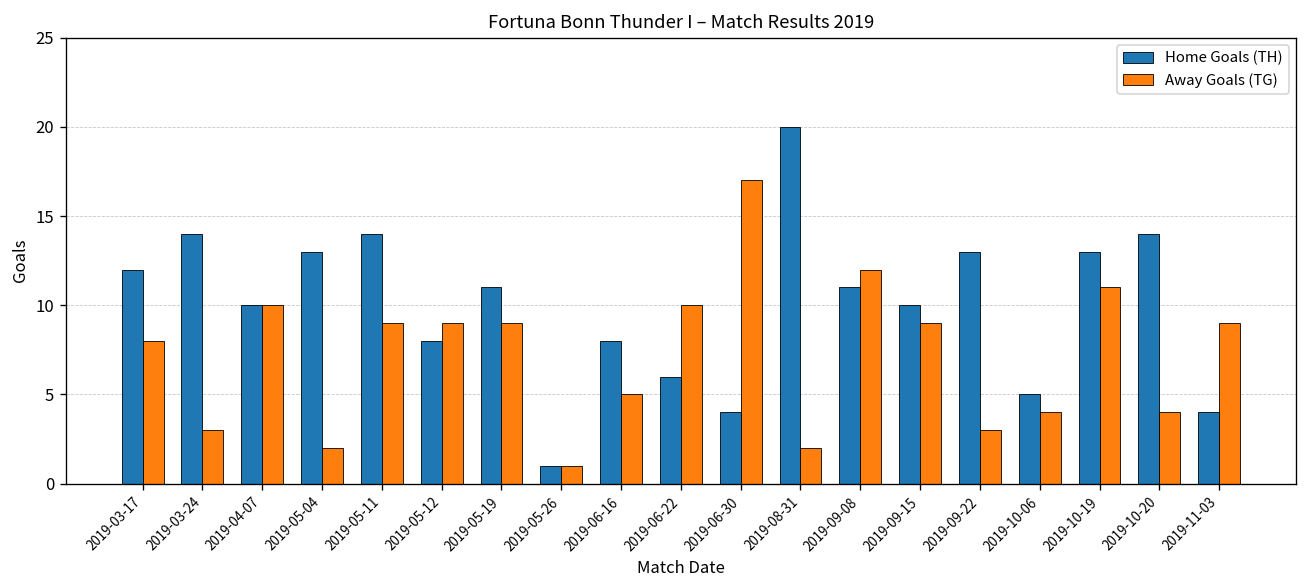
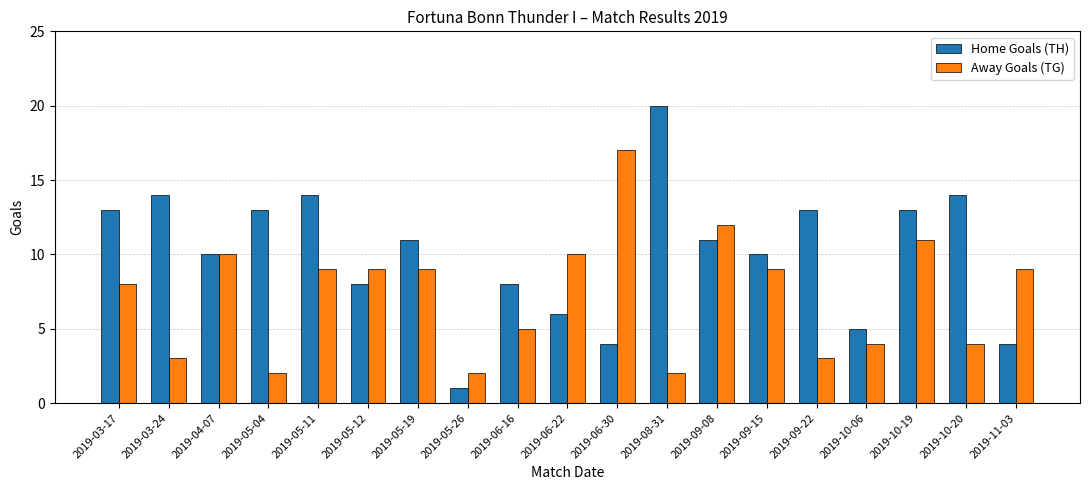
  {
    "Home Goals (TH)": {
-     "2019-03-17": 12,
+     "2019-03-17": 13,
      "2019-03-24": 14,
      "2019-04-07": 10,
      "2019-05-04": 13,
      "2019-05-11": 14,
      "2019-05-12": 8,
      "2019-05-19": 11,
      "2019-05-26": 1,
      "2019-06-16": 8,
      "2019-06-22": 6,
      "2019-06-30": 4,
      "2019-08-31": 20,
      "2019-09-08": 11,
      "2019-09-15": 10,
      "2019-09-22": 13,
      "2019-10-06": 5,
      "2019-10-19": 13,
      "2019-10-20": 14,
      "2019-11-03": 4
    },
    "Away Goals (TG)": {
      "2019-03-17": 8,
      "2019-03-24": 3,
      "2019-04-07": 10,
      "2019-05-04": 2,
      "2019-05-11": 9,
      "2019-05-12": 9,
      "2019-05-19": 9,
-     "2019-05-26": 1,
+     "2019-05-26": 2,
      "2019-06-16": 5,
      "2019-06-22": 10,
      "2019-06-30": 17,
      "2019-08-31": 2,
      "2019-09-08": 12,
      "2019-09-15": 9,
      "2019-09-22": 3,
      "2019-10-06": 4,
      "2019-10-19": 11,
      "2019-10-20": 4,
      "2019-11-03": 9
    }
  }
